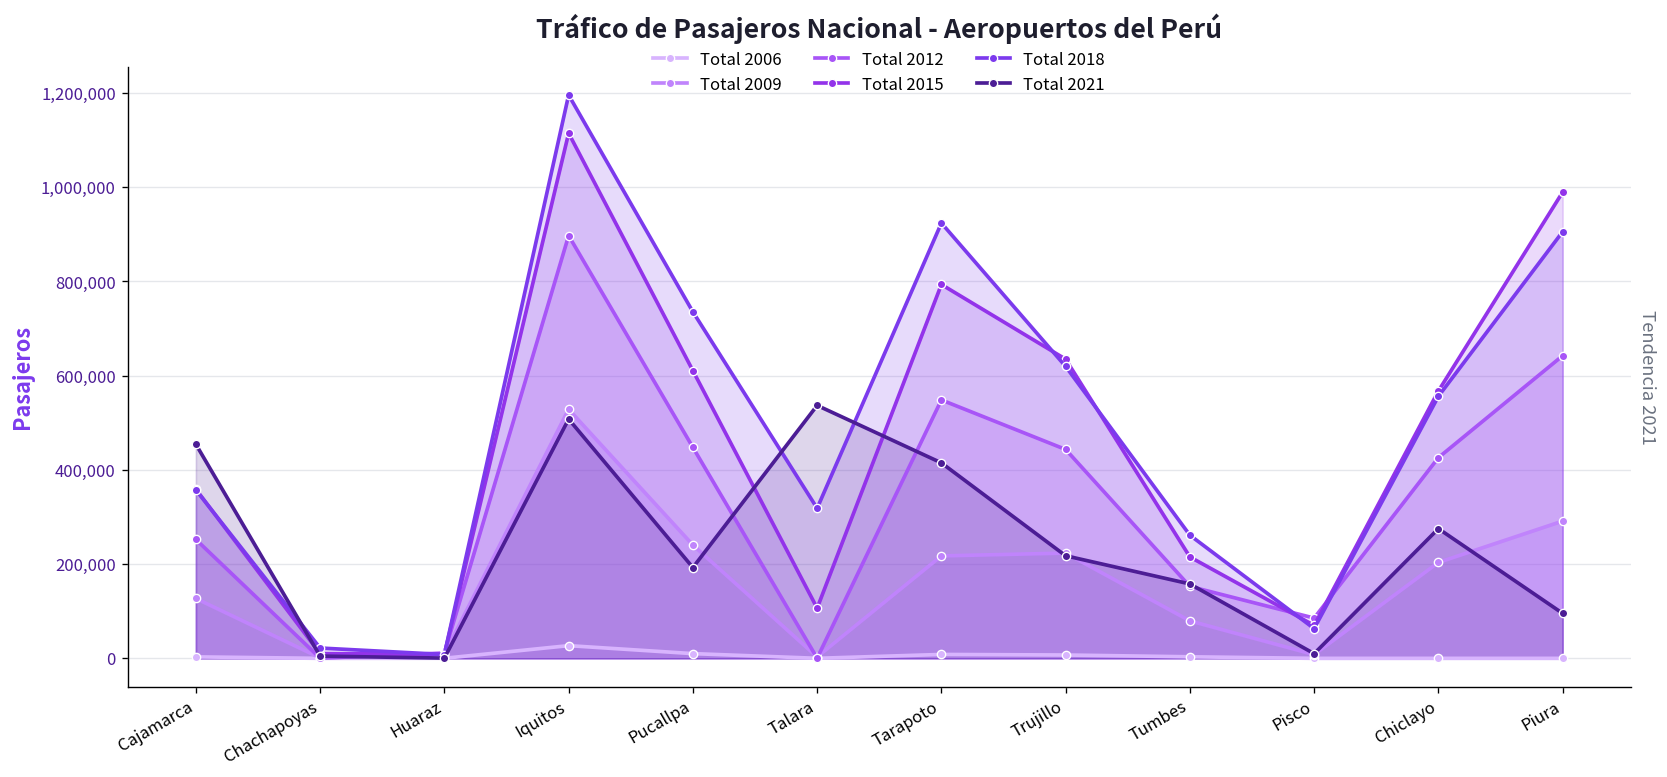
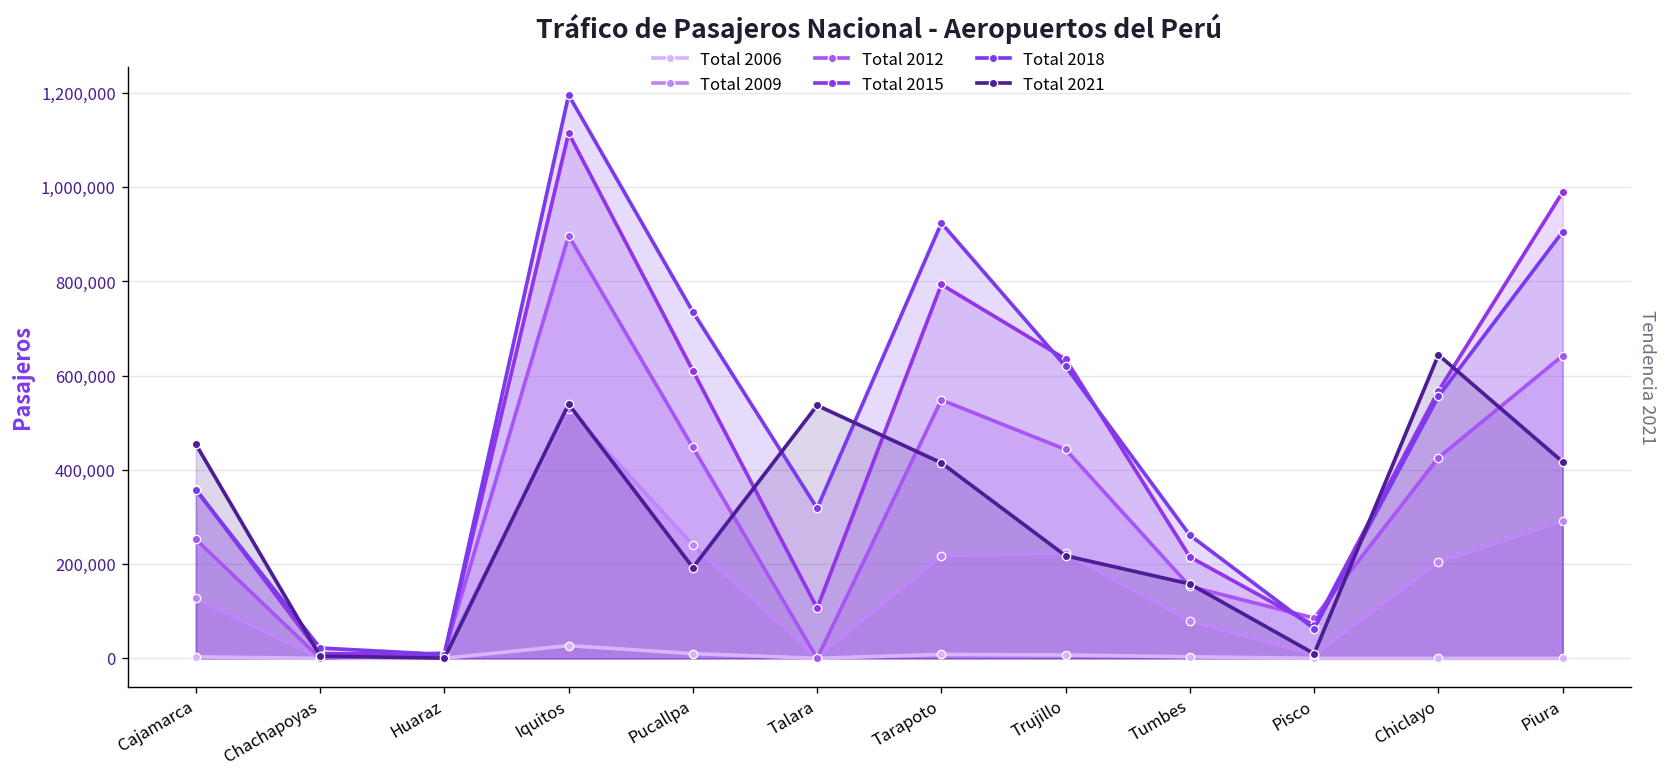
  {
    "Total 2021": {
      "Cajamarca": "450,000",
-     "Iquitos": "510,000",
+     "Iquitos": "540,000",
      "Pucallpa": "190,000",
      "Talara": "540,000",
      "Tarapoto": "410,000",
-     "Chiclayo": "280,000",
-     "Piura": "100,000"
+     "Chiclayo": "640,000",
+     "Piura": "420,000"
    }
  }
